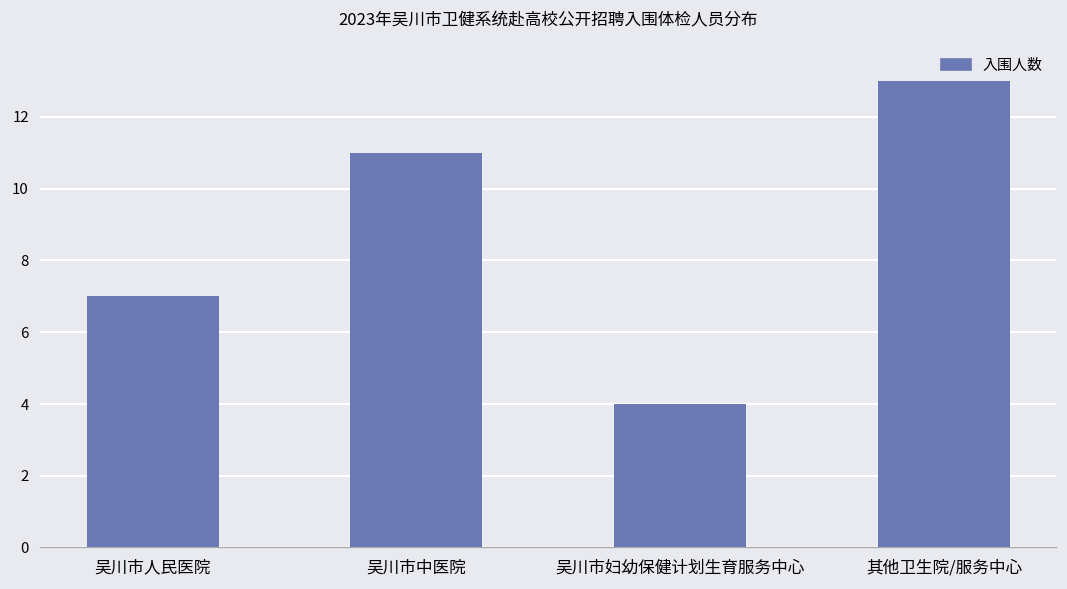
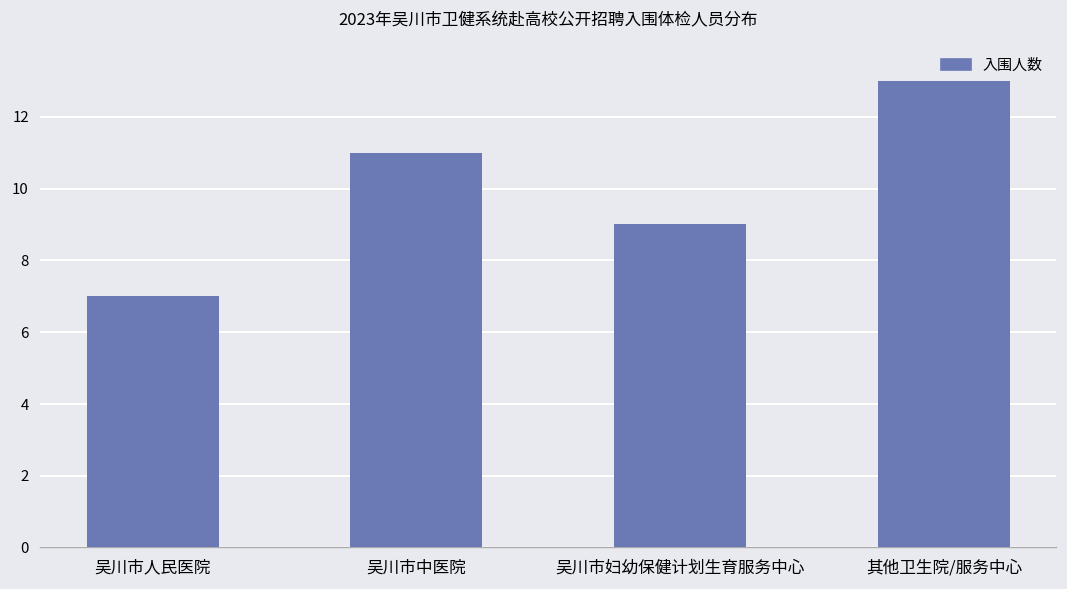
  {
    "吴川市人民医院": 7,
    "吴川市中医院": 11,
-   "吴川市妇幼保健计划生育服务中心": 4,
+   "吴川市妇幼保健计划生育服务中心": 9,
    "其他卫生院/服务中心": 13
  }
